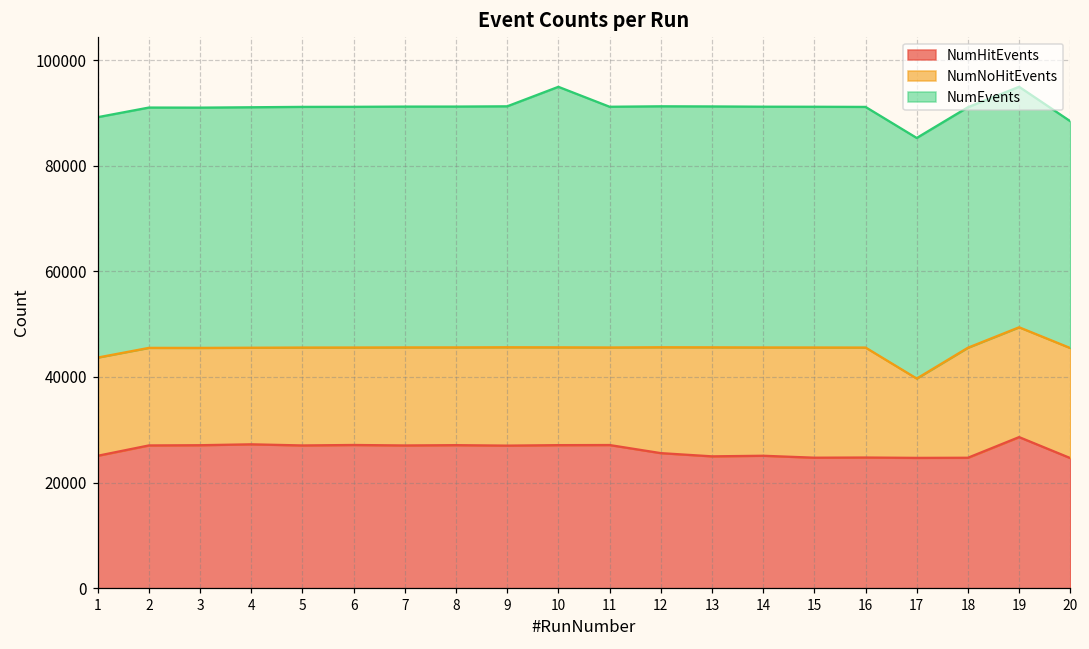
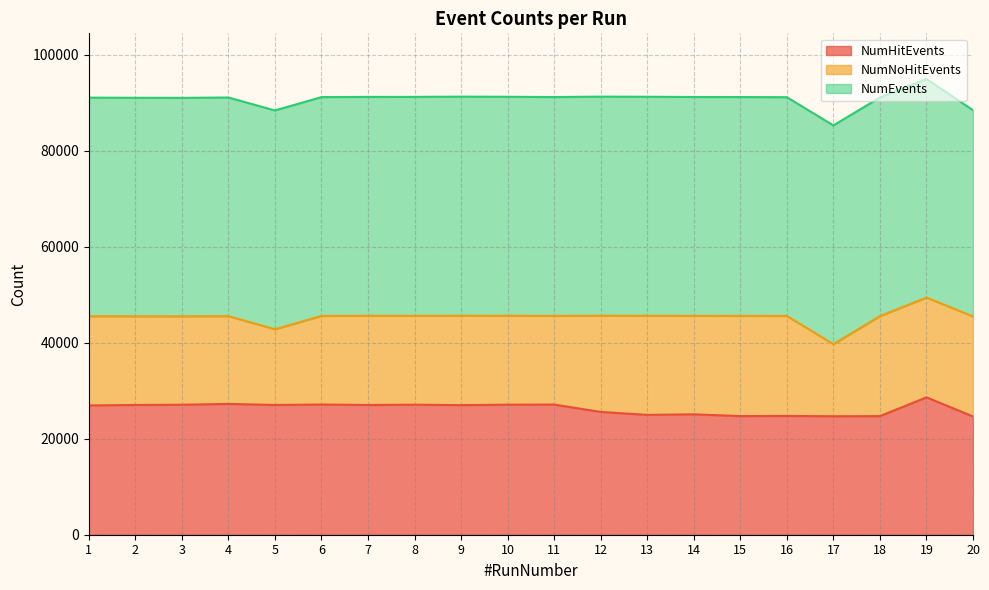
  {
    "NumHitEvents": {
-     "1": 25000,
+     "1": 27000,
      "2": 27000,
      "3": 27000,
      "4": 27000,
      "5": 27000,
      "6": 27000,
      "7": 27000,
      "8": 27000,
      "9": 27000,
      "10": 27000,
      "11": 27000,
      "12": 26000,
      "13": 25000,
      "14": 25000,
      "15": 25000,
      "16": 25000,
      "17": 25000,
      "18": 25000,
      "19": 29000,
      "20": 25000
    },
    "NumNoHitEvents": {
      "1": 19000,
      "2": 18000,
      "3": 18000,
      "4": 18000,
-     "5": 19000,
+     "5": 16000,
      "6": 18000,
      "7": 19000,
      "8": 19000,
      "9": 19000,
      "10": 19000,
      "11": 18000,
      "12": 20000,
      "13": 21000,
      "14": 21000,
      "15": 21000,
      "16": 21000,
      "17": 15000,
      "18": 21000,
      "19": 21000,
      "20": 21000
    },
    "NumEvents": {
      "1": 46000,
      "2": 46000,
      "3": 46000,
      "4": 46000,
      "5": 46000,
      "6": 46000,
      "7": 46000,
      "8": 46000,
      "9": 46000,
-     "10": 49000,
+     "10": 46000,
      "11": 46000,
      "12": 46000,
      "13": 46000,
      "14": 46000,
      "15": 46000,
      "16": 46000,
      "17": 46000,
      "20": 43000
    }
  }
